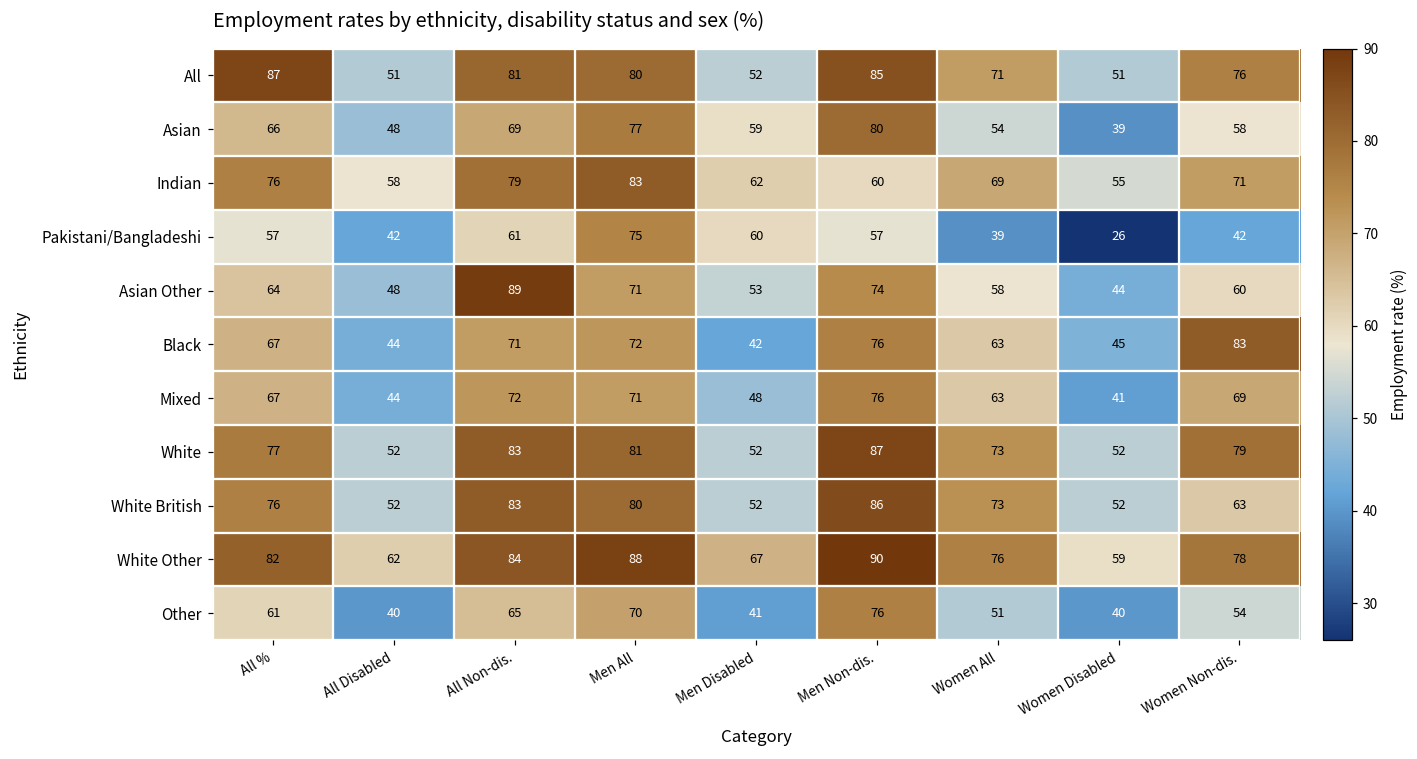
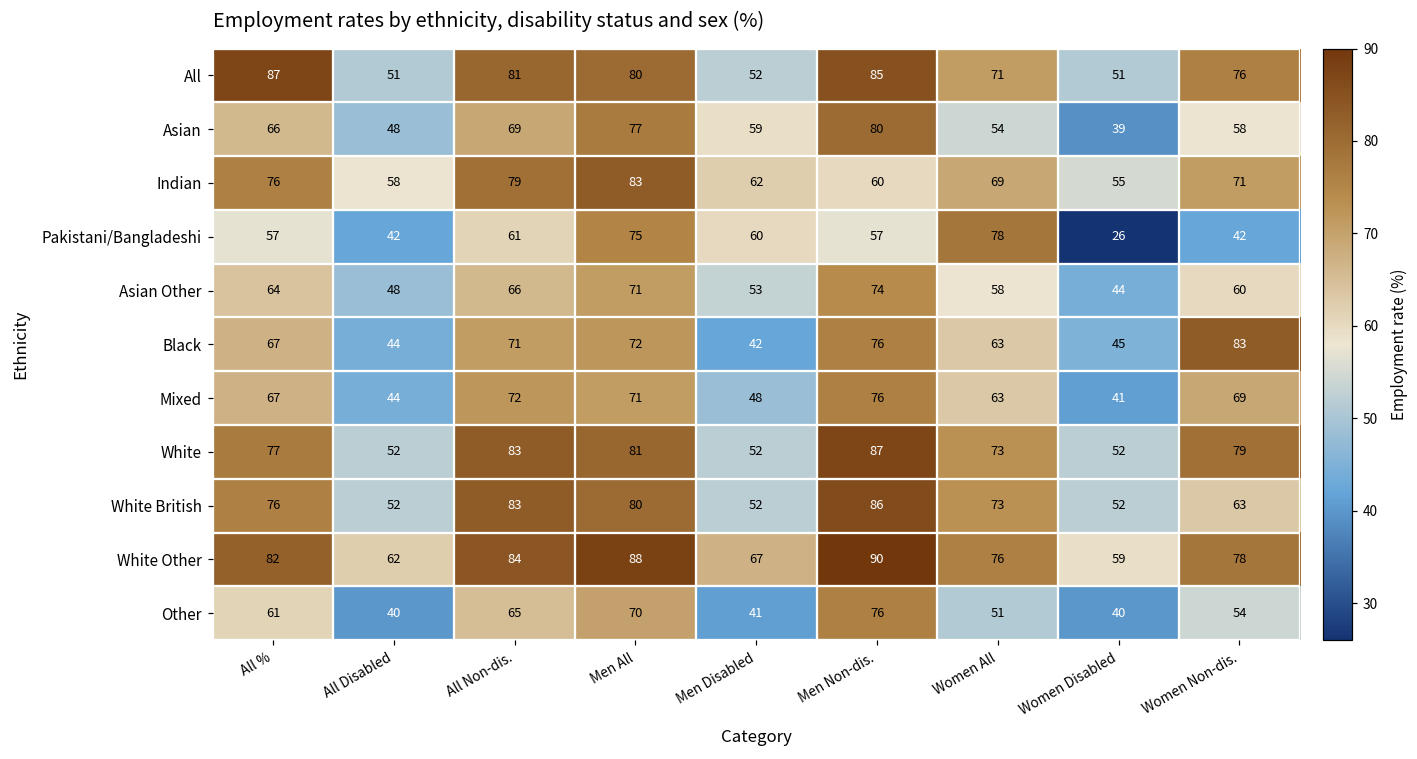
  {
    "All": {
      "All %": 87,
      "All Disabled": 51,
      "All Non-dis.": 81,
      "Men All": 80,
      "Men Disabled": 52,
      "Men Non-dis.": 85,
      "Women All": 71,
      "Women Disabled": 51,
      "Women Non-dis.": 76
    },
    "Asian": {
      "All %": 66,
      "All Disabled": 48,
      "All Non-dis.": 69,
      "Men All": 77,
      "Men Disabled": 59,
      "Men Non-dis.": 80,
      "Women All": 54,
      "Women Disabled": 39,
      "Women Non-dis.": 58
    },
    "Indian": {
      "All %": 76,
      "All Disabled": 58,
      "All Non-dis.": 79,
      "Men All": 83,
      "Men Disabled": 62,
      "Men Non-dis.": 60,
      "Women All": 69,
      "Women Disabled": 55,
      "Women Non-dis.": 71
    },
    "Pakistani/Bangladeshi": {
      "All %": 57,
      "All Disabled": 42,
      "All Non-dis.": 61,
      "Men All": 75,
      "Men Disabled": 60,
      "Men Non-dis.": 57,
-     "Women All": 39,
+     "Women All": 78,
      "Women Disabled": 26,
      "Women Non-dis.": 42
    },
    "Asian Other": {
      "All %": 64,
      "All Disabled": 48,
-     "All Non-dis.": 89,
+     "All Non-dis.": 66,
      "Men All": 71,
      "Men Disabled": 53,
      "Men Non-dis.": 74,
      "Women All": 58,
      "Women Disabled": 44,
      "Women Non-dis.": 60
    },
    "Black": {
      "All %": 67,
      "All Disabled": 44,
      "All Non-dis.": 71,
      "Men All": 72,
      "Men Disabled": 42,
      "Men Non-dis.": 76,
      "Women All": 63,
      "Women Disabled": 45,
      "Women Non-dis.": 83
    },
    "Mixed": {
      "All %": 67,
      "All Disabled": 44,
      "All Non-dis.": 72,
      "Men All": 71,
      "Men Disabled": 48,
      "Men Non-dis.": 76,
      "Women All": 63,
      "Women Disabled": 41,
      "Women Non-dis.": 69
    },
    "White": {
      "All %": 77,
      "All Disabled": 52,
      "All Non-dis.": 83,
      "Men All": 81,
      "Men Disabled": 52,
      "Men Non-dis.": 87,
      "Women All": 73,
      "Women Disabled": 52,
      "Women Non-dis.": 79
    },
    "White British": {
      "All %": 76,
      "All Disabled": 52,
      "All Non-dis.": 83,
      "Men All": 80,
      "Men Disabled": 52,
      "Men Non-dis.": 86,
      "Women All": 73,
      "Women Disabled": 52,
      "Women Non-dis.": 63
    },
    "White Other": {
      "All %": 82,
      "All Disabled": 62,
      "All Non-dis.": 84,
      "Men All": 88,
      "Men Disabled": 67,
      "Men Non-dis.": 90,
      "Women All": 76,
      "Women Disabled": 59,
      "Women Non-dis.": 78
    },
    "Other": {
      "All %": 61,
      "All Disabled": 40,
      "All Non-dis.": 65,
      "Men All": 70,
      "Men Disabled": 41,
      "Men Non-dis.": 76,
      "Women All": 51,
      "Women Disabled": 40,
      "Women Non-dis.": 54
    }
  }
